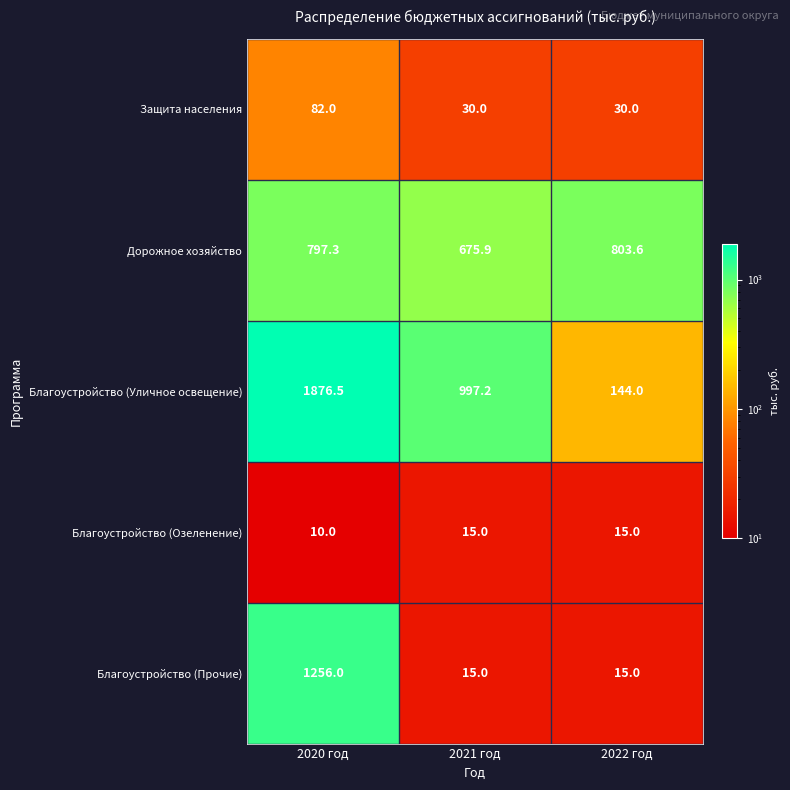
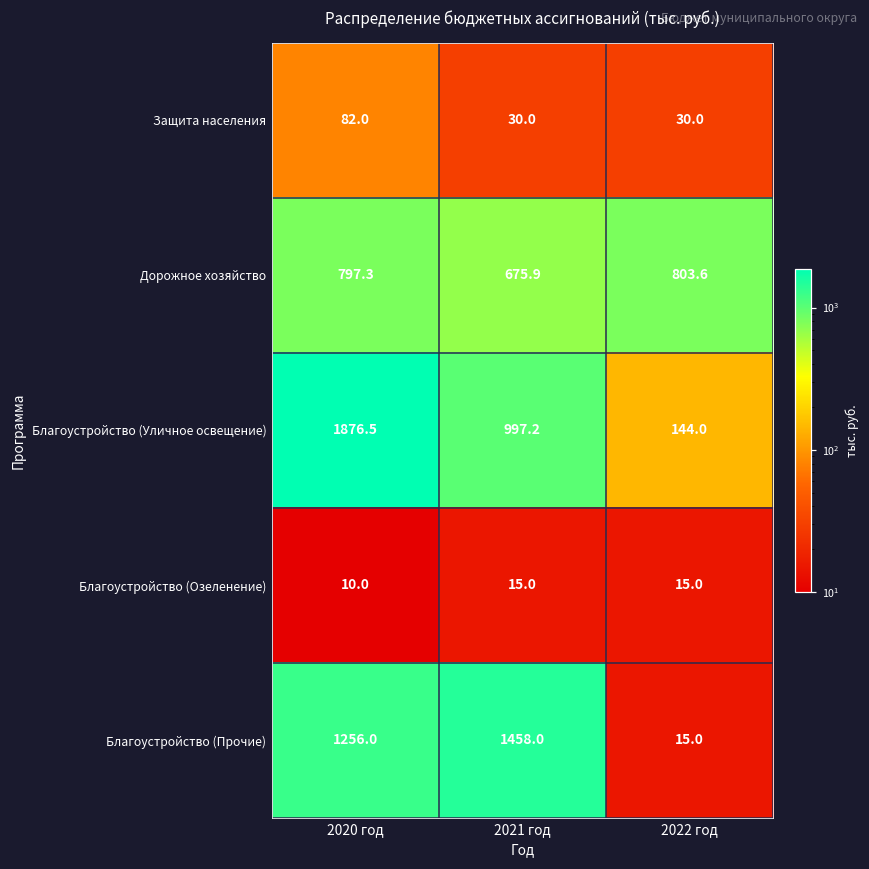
  {
    "Защита населения": {
      "2020 год": 82.0,
      "2021 год": 30.0,
      "2022 год": 30.0
    },
    "Дорожное хозяйство": {
      "2020 год": 797.3,
      "2021 год": 675.9,
      "2022 год": 803.6
    },
    "Благоустройство (Уличное освещение)": {
      "2020 год": 1876.5,
      "2021 год": 997.2,
      "2022 год": 144.0
    },
    "Благоустройство (Озеленение)": {
      "2020 год": 10.0,
      "2021 год": 15.0,
      "2022 год": 15.0
    },
    "Благоустройство (Прочие)": {
      "2020 год": 1256.0,
-     "2021 год": 15.0,
+     "2021 год": 1458.0,
      "2022 год": 15.0
    }
  }
